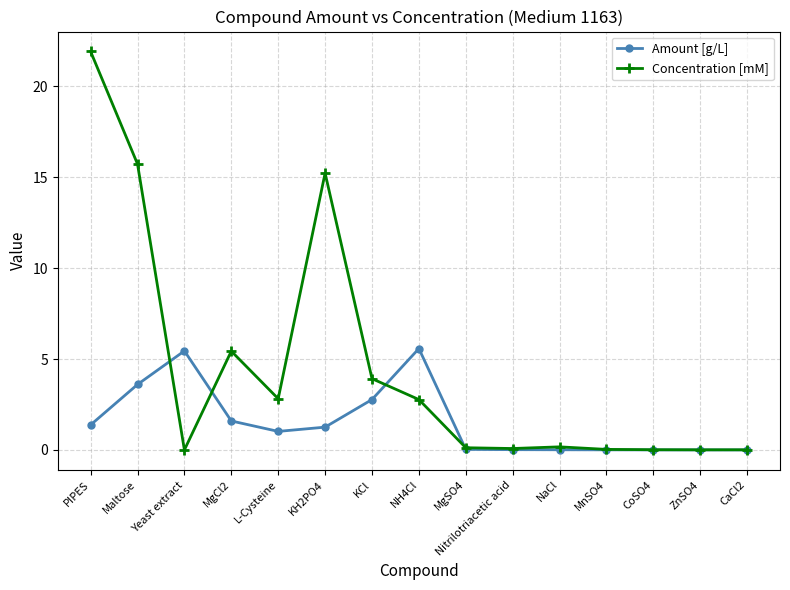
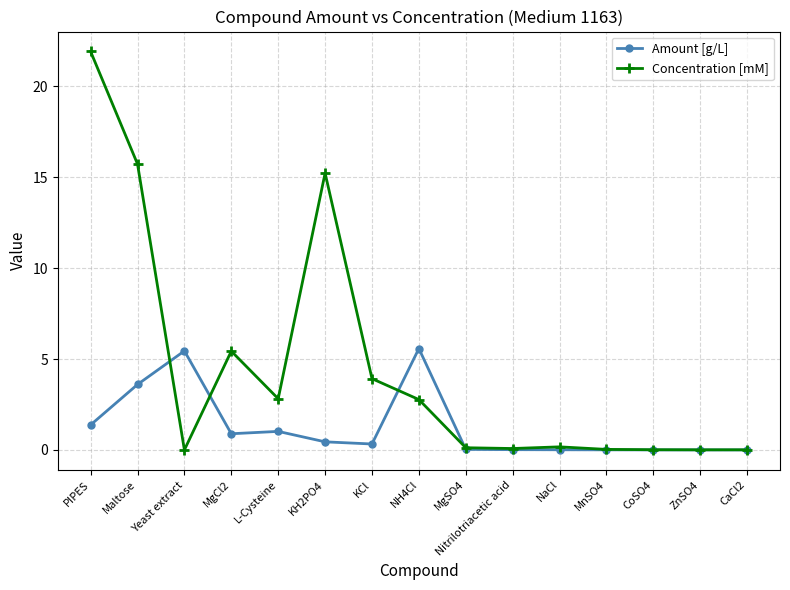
  {
    "Amount [g/L]": {
      "PIPES": 1.4,
      "Maltose": 3.6,
      "Yeast extract": 5.4,
-     "MgCl2": 1.6,
+     "MgCl2": 0.9,
      "L-Cysteine": 1.0,
-     "KH2PO4": 1.3,
-     "KCl": 2.8,
+     "KH2PO4": 0.4,
+     "KCl": 0.3,
      "NH4Cl": 5.6,
      "NaCl": 0.0
    },
    "Concentration [mM]": {
      "PIPES": 21.9,
      "Maltose": 15.7,
      "Yeast extract": 0.0,
      "MgCl2": 5.4,
      "L-Cysteine": 2.8,
      "KH2PO4": 15.2,
      "KCl": 3.9,
      "NH4Cl": 2.8,
      "NaCl": 0.2
    }
  }
